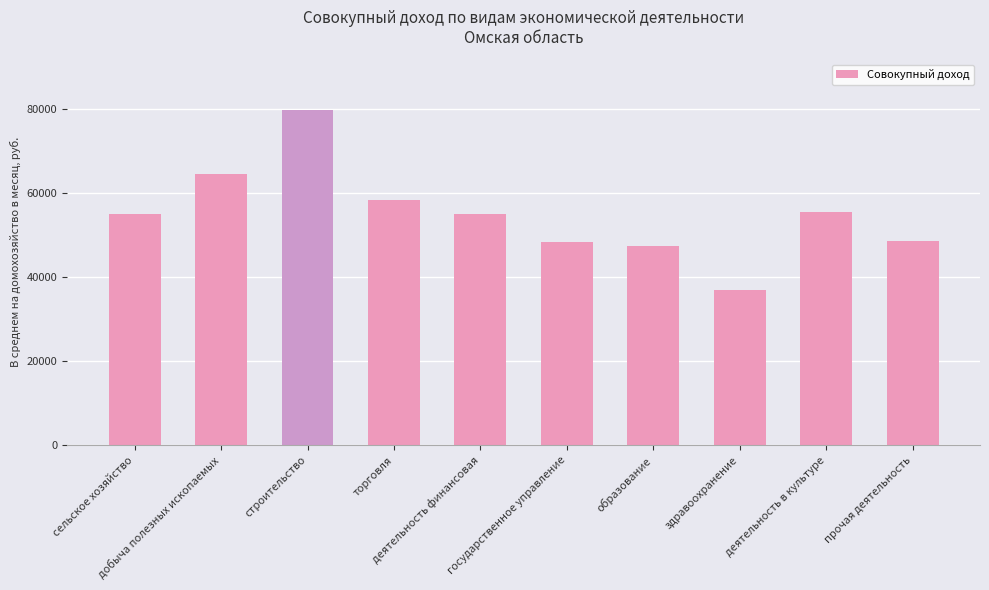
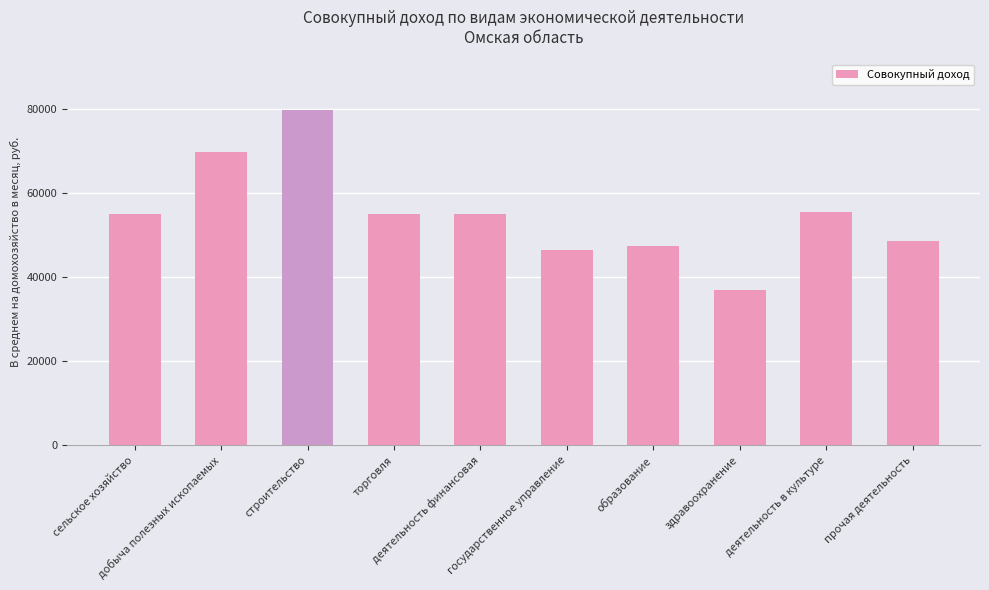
  {
    "сельское хозяйство": 55000,
-   "добыча полезных ископаемых": 65000,
+   "добыча полезных ископаемых": 70000,
    "строительство": 80000,
-   "торговля": 58000,
+   "торговля": 55000,
    "деятельность финансовая": 55000,
-   "государственное управление": 48000,
+   "государственное управление": 46000,
    "образование": 48000,
    "здравоохранение": 37000,
    "деятельность в культуре": 56000,
    "прочая деятельность": 49000
  }
